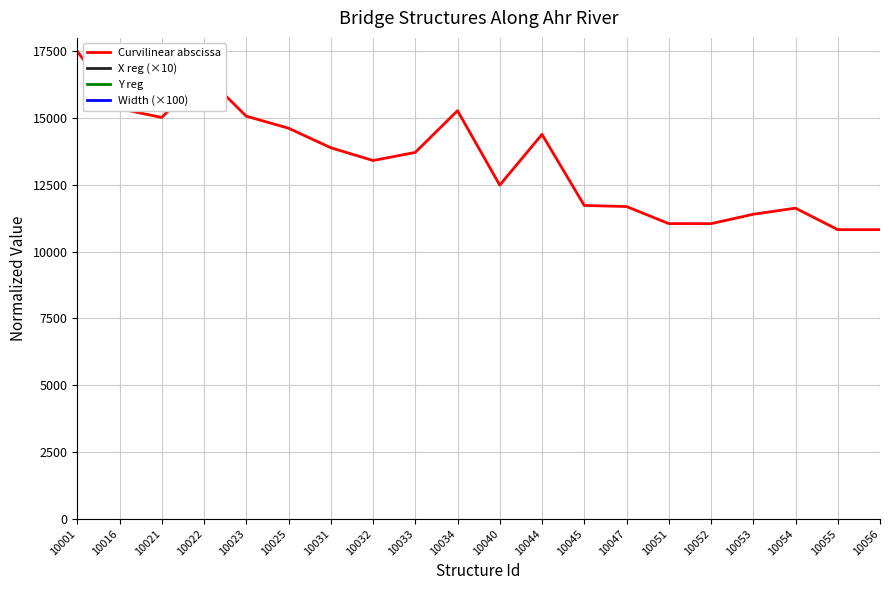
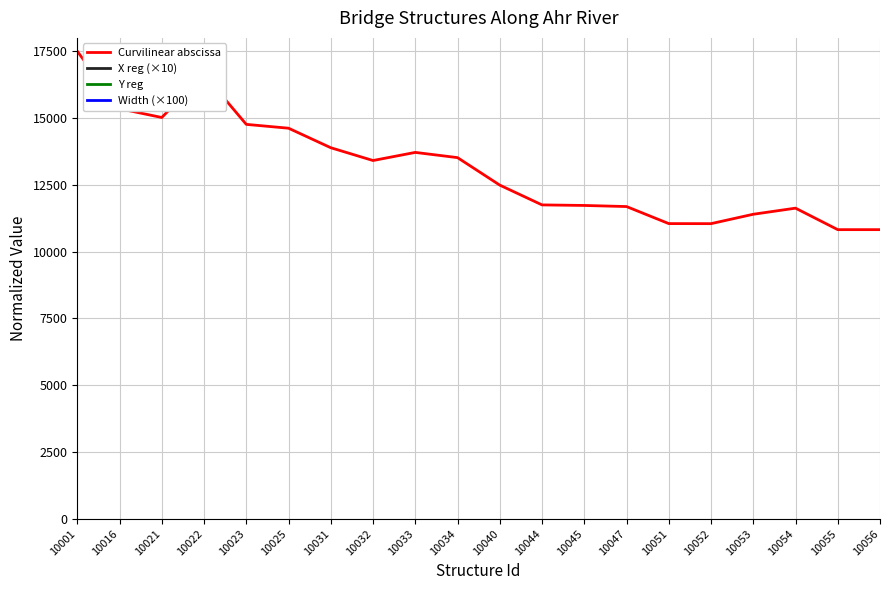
  {
    "Curvilinear abscissa": {
      "10001": 17500,
      "10021": 15000,
-     "10023": 15100,
+     "10023": 14800,
      "10025": 14600,
      "10031": 13900,
      "10032": 13400,
      "10033": 13700,
-     "10034": 15300,
+     "10034": 13500,
      "10040": 12500,
-     "10044": 14400,
+     "10044": 11700,
      "10045": 11700,
      "10047": 11700,
      "10051": 11000,
      "10052": 11000,
      "10053": 11400,
      "10054": 11600,
      "10055": 10800,
      "10056": 10800
    }
  }
